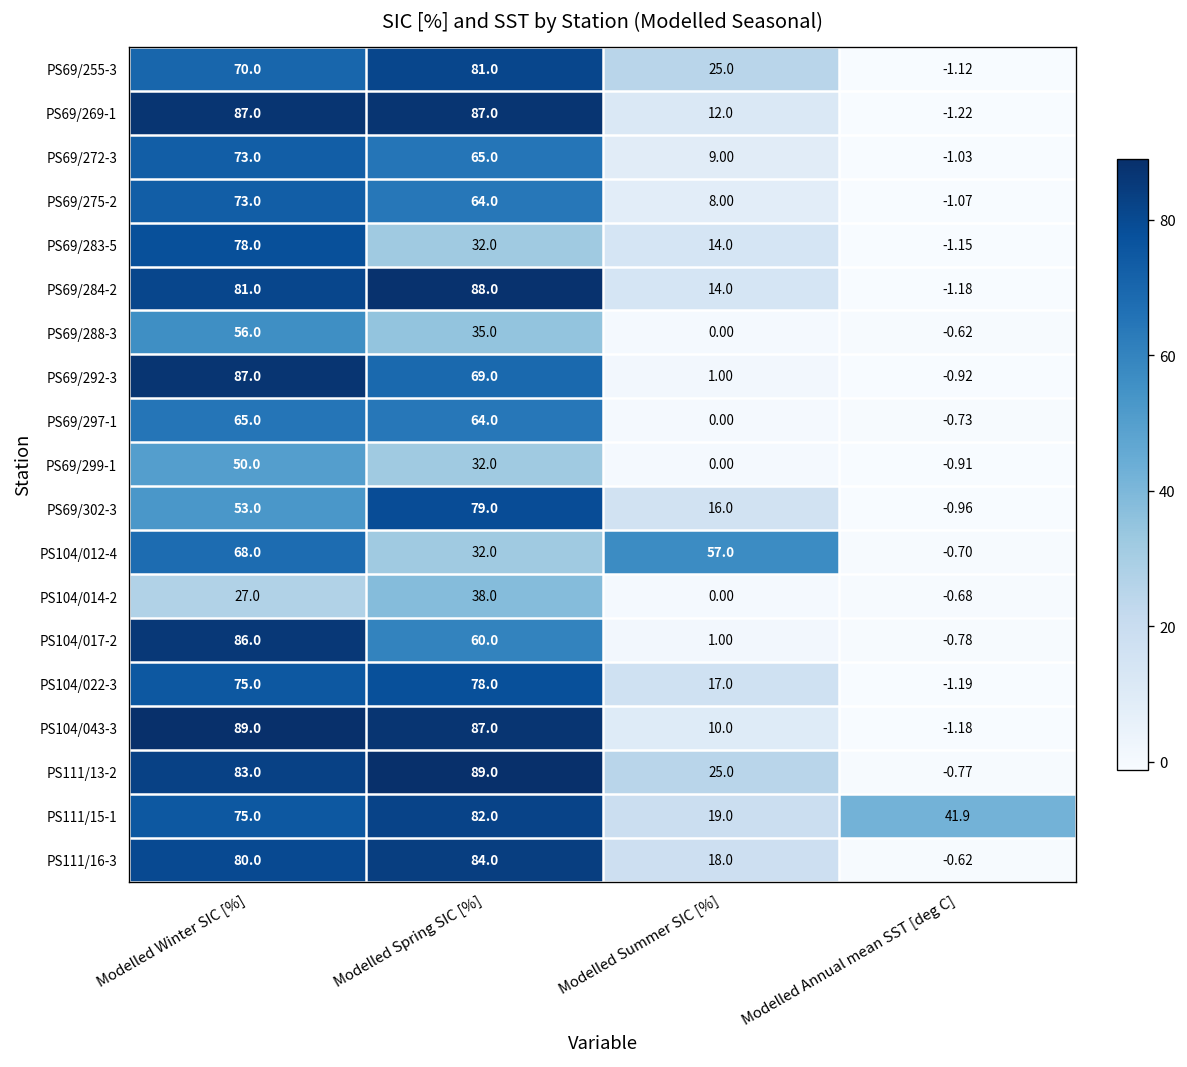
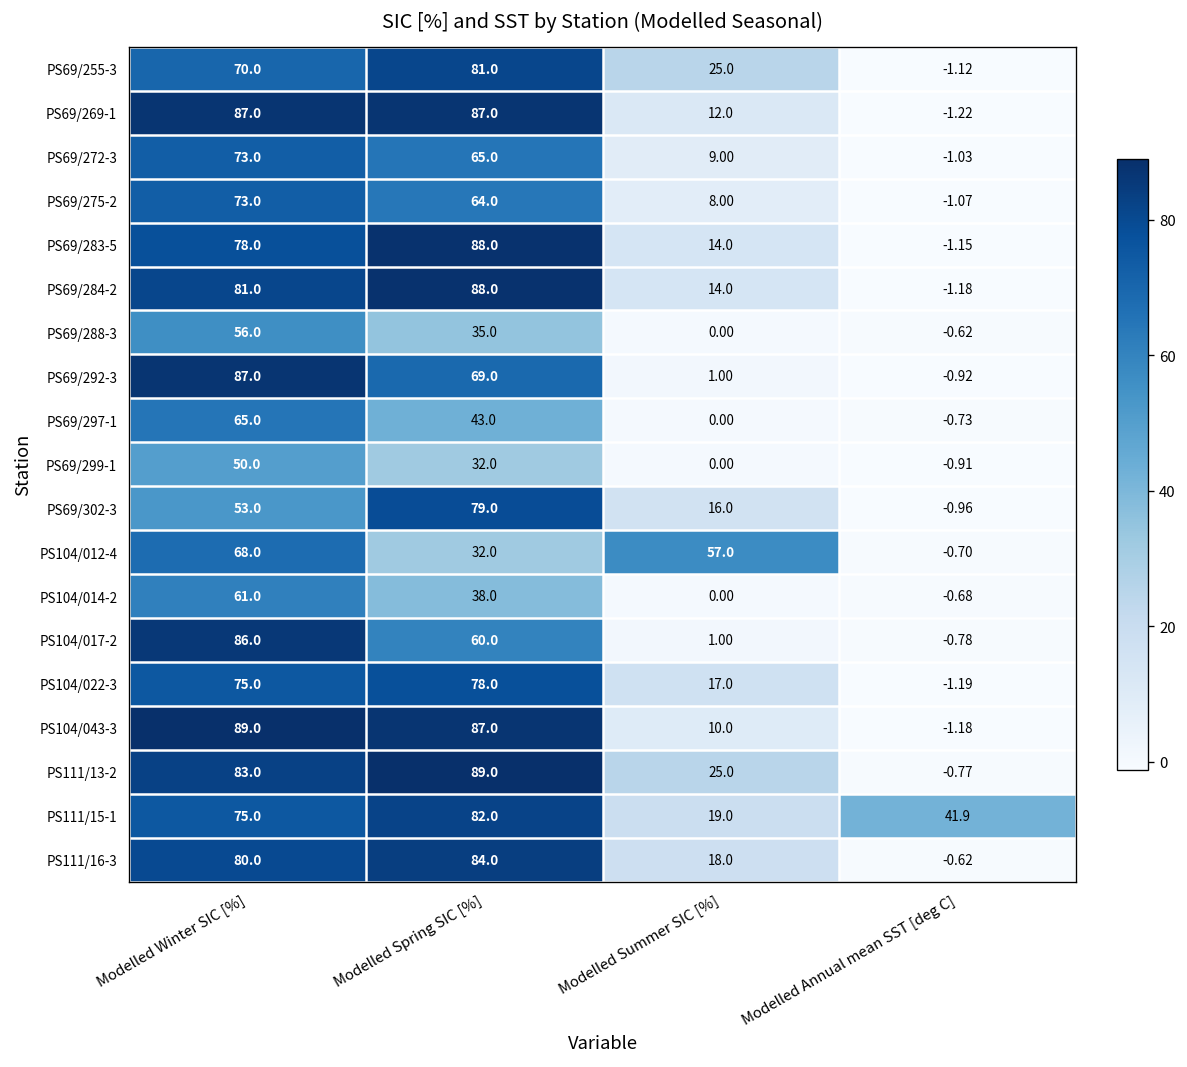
  {
    "PS69/255-3": {
      "Modelled Winter SIC [%]": 70.0,
      "Modelled Spring SIC [%]": 81.0,
      "Modelled Summer SIC [%]": 25.0,
      "Modelled Annual mean SST [deg C]": -1.12
    },
    "PS69/269-1": {
      "Modelled Winter SIC [%]": 87.0,
      "Modelled Spring SIC [%]": 87.0,
      "Modelled Summer SIC [%]": 12.0,
      "Modelled Annual mean SST [deg C]": -1.22
    },
    "PS69/272-3": {
      "Modelled Winter SIC [%]": 73.0,
      "Modelled Spring SIC [%]": 65.0,
      "Modelled Summer SIC [%]": 9.00,
      "Modelled Annual mean SST [deg C]": -1.03
    },
    "PS69/275-2": {
      "Modelled Winter SIC [%]": 73.0,
      "Modelled Spring SIC [%]": 64.0,
      "Modelled Summer SIC [%]": 8.00,
      "Modelled Annual mean SST [deg C]": -1.07
    },
    "PS69/283-5": {
      "Modelled Winter SIC [%]": 78.0,
-     "Modelled Spring SIC [%]": 32.0,
+     "Modelled Spring SIC [%]": 88.0,
      "Modelled Summer SIC [%]": 14.0,
      "Modelled Annual mean SST [deg C]": -1.15
    },
    "PS69/284-2": {
      "Modelled Winter SIC [%]": 81.0,
      "Modelled Spring SIC [%]": 88.0,
      "Modelled Summer SIC [%]": 14.0,
      "Modelled Annual mean SST [deg C]": -1.18
    },
    "PS69/288-3": {
      "Modelled Winter SIC [%]": 56.0,
      "Modelled Spring SIC [%]": 35.0,
      "Modelled Summer SIC [%]": 0.00,
      "Modelled Annual mean SST [deg C]": -0.62
    },
    "PS69/292-3": {
      "Modelled Winter SIC [%]": 87.0,
      "Modelled Spring SIC [%]": 69.0,
      "Modelled Summer SIC [%]": 1.00,
      "Modelled Annual mean SST [deg C]": -0.92
    },
    "PS69/297-1": {
      "Modelled Winter SIC [%]": 65.0,
-     "Modelled Spring SIC [%]": 64.0,
+     "Modelled Spring SIC [%]": 43.0,
      "Modelled Summer SIC [%]": 0.00,
      "Modelled Annual mean SST [deg C]": -0.73
    },
    "PS69/299-1": {
      "Modelled Winter SIC [%]": 50.0,
      "Modelled Spring SIC [%]": 32.0,
      "Modelled Summer SIC [%]": 0.00,
      "Modelled Annual mean SST [deg C]": -0.91
    },
    "PS69/302-3": {
      "Modelled Winter SIC [%]": 53.0,
      "Modelled Spring SIC [%]": 79.0,
      "Modelled Summer SIC [%]": 16.0,
      "Modelled Annual mean SST [deg C]": -0.96
    },
    "PS104/012-4": {
      "Modelled Winter SIC [%]": 68.0,
      "Modelled Spring SIC [%]": 32.0,
      "Modelled Summer SIC [%]": 57.0,
      "Modelled Annual mean SST [deg C]": -0.70
    },
    "PS104/014-2": {
-     "Modelled Winter SIC [%]": 27.0,
+     "Modelled Winter SIC [%]": 61.0,
      "Modelled Spring SIC [%]": 38.0,
      "Modelled Summer SIC [%]": 0.00,
      "Modelled Annual mean SST [deg C]": -0.68
    },
    "PS104/017-2": {
      "Modelled Winter SIC [%]": 86.0,
      "Modelled Spring SIC [%]": 60.0,
      "Modelled Summer SIC [%]": 1.00,
      "Modelled Annual mean SST [deg C]": -0.78
    },
    "PS104/022-3": {
      "Modelled Winter SIC [%]": 75.0,
      "Modelled Spring SIC [%]": 78.0,
      "Modelled Summer SIC [%]": 17.0,
      "Modelled Annual mean SST [deg C]": -1.19
    },
    "PS104/043-3": {
      "Modelled Winter SIC [%]": 89.0,
      "Modelled Spring SIC [%]": 87.0,
      "Modelled Summer SIC [%]": 10.0,
      "Modelled Annual mean SST [deg C]": -1.18
    },
    "PS111/13-2": {
      "Modelled Winter SIC [%]": 83.0,
      "Modelled Spring SIC [%]": 89.0,
      "Modelled Summer SIC [%]": 25.0,
      "Modelled Annual mean SST [deg C]": -0.77
    },
    "PS111/15-1": {
      "Modelled Winter SIC [%]": 75.0,
      "Modelled Spring SIC [%]": 82.0,
      "Modelled Summer SIC [%]": 19.0,
      "Modelled Annual mean SST [deg C]": 41.9
    },
    "PS111/16-3": {
      "Modelled Winter SIC [%]": 80.0,
      "Modelled Spring SIC [%]": 84.0,
      "Modelled Summer SIC [%]": 18.0,
      "Modelled Annual mean SST [deg C]": -0.62
    }
  }
